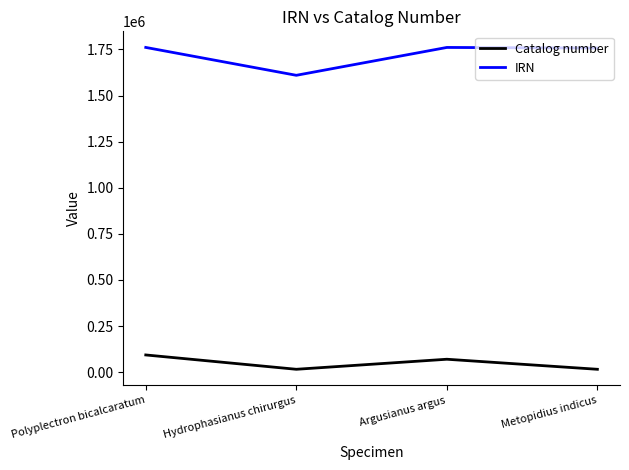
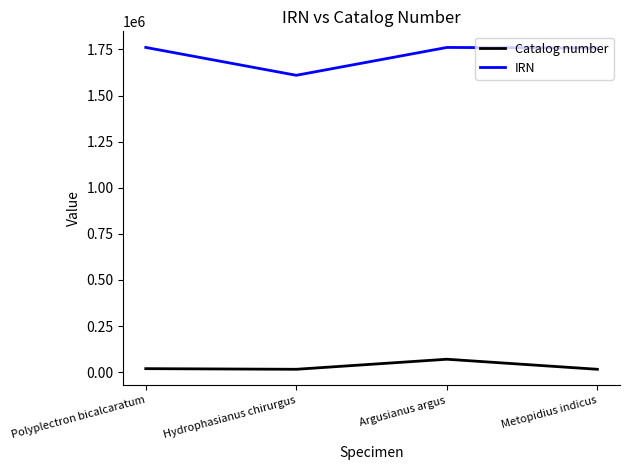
  {
    "Catalog number": {
-     "Polyplectron bicalcaratum": 90000,
+     "Polyplectron bicalcaratum": 20000,
      "Hydrophasianus chirurgus": 20000,
      "Argusianus argus": 70000,
      "Metopidius indicus": 20000
    },
    "IRN": {
      "Polyplectron bicalcaratum": 1760000,
      "Hydrophasianus chirurgus": 1610000,
      "Argusianus argus": 1760000
    }
  }
